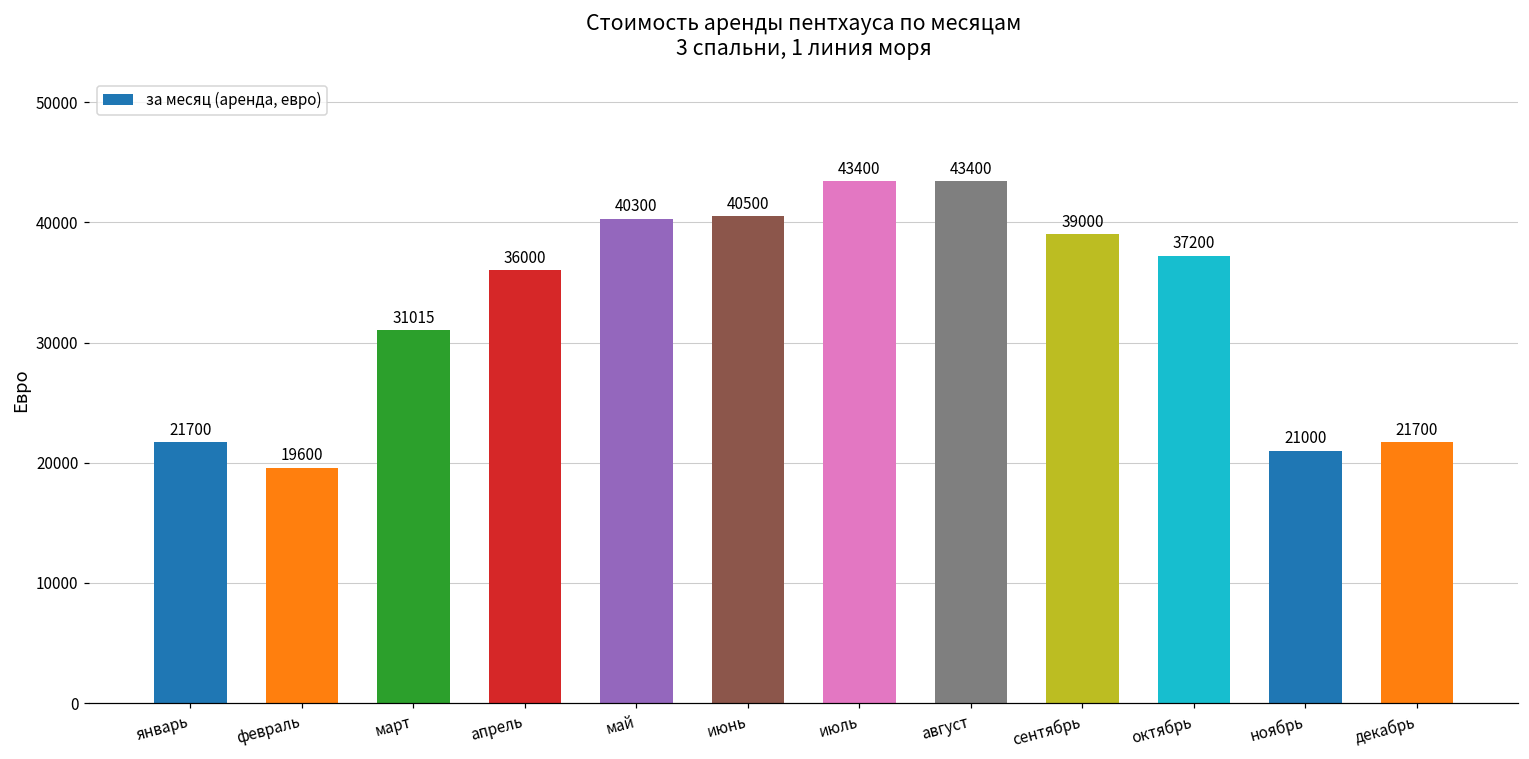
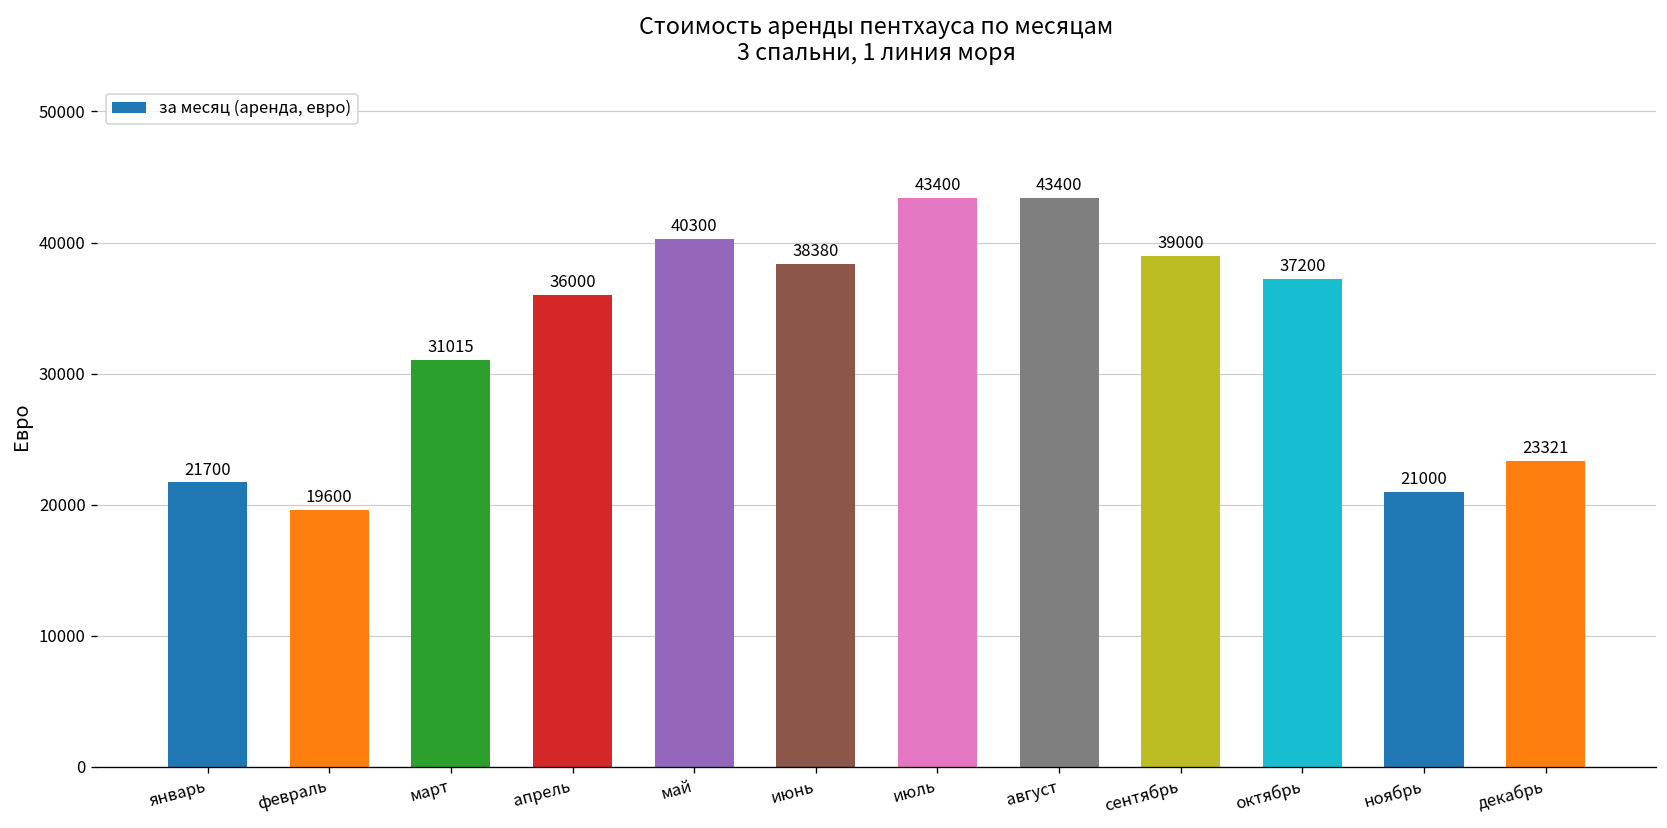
  {
    "январь": 21700,
    "февраль": 19600,
    "март": 31015,
    "апрель": 36000,
    "май": 40300,
-   "июнь": 40500,
+   "июнь": 38380,
    "июль": 43400,
    "август": 43400,
    "сентябрь": 39000,
    "октябрь": 37200,
    "ноябрь": 21000,
-   "декабрь": 21700
+   "декабрь": 23321
  }
